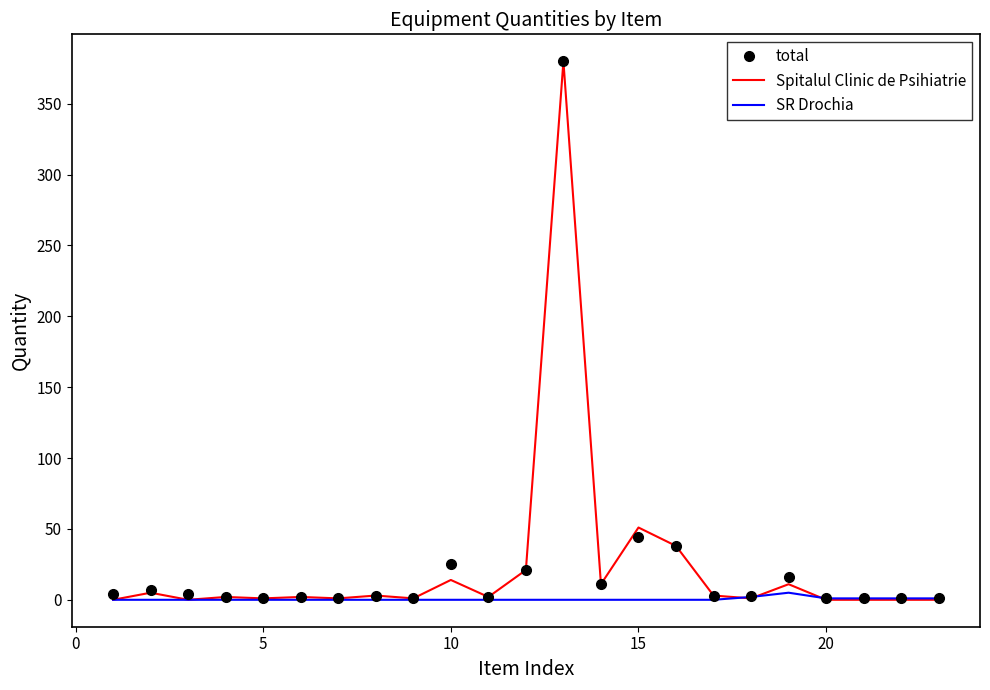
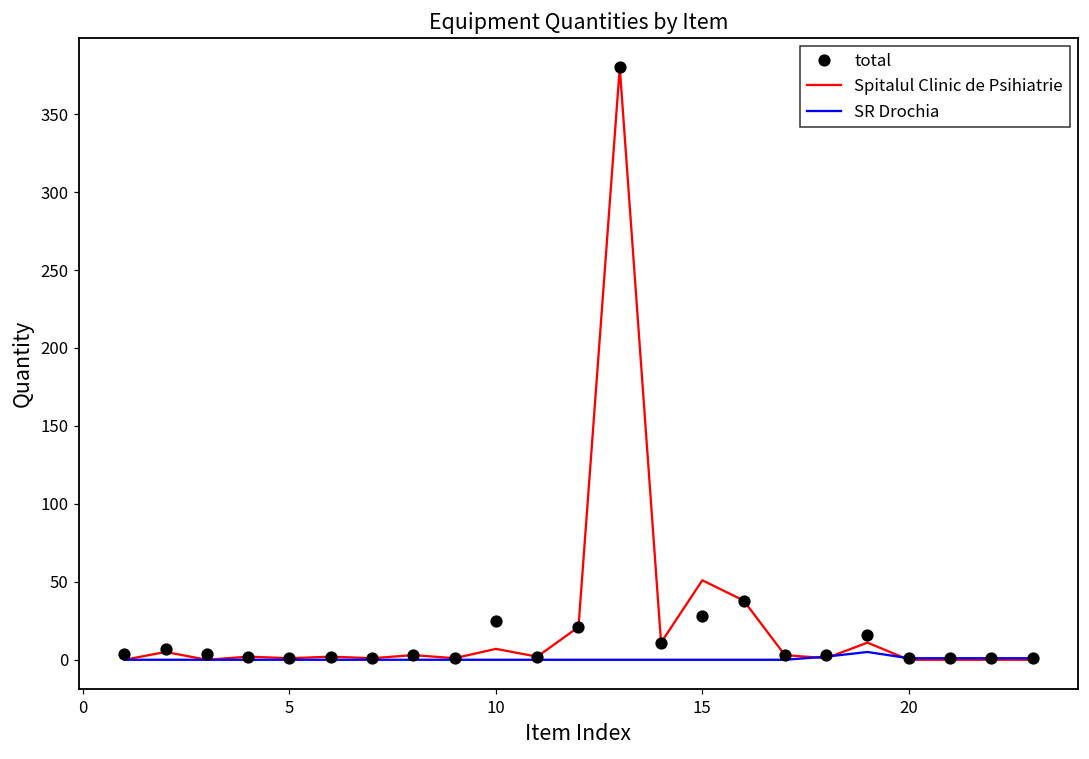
  {
    "total": {
      "10": 25,
-     "15": 44
+     "15": 28
    },
    "Spitalul Clinic de Psihiatrie": {
-     "10": 14,
+     "10": 7,
      "15": 51
    },
    "SR Drochia": {
      "10": 0,
      "15": 0
    }
  }
